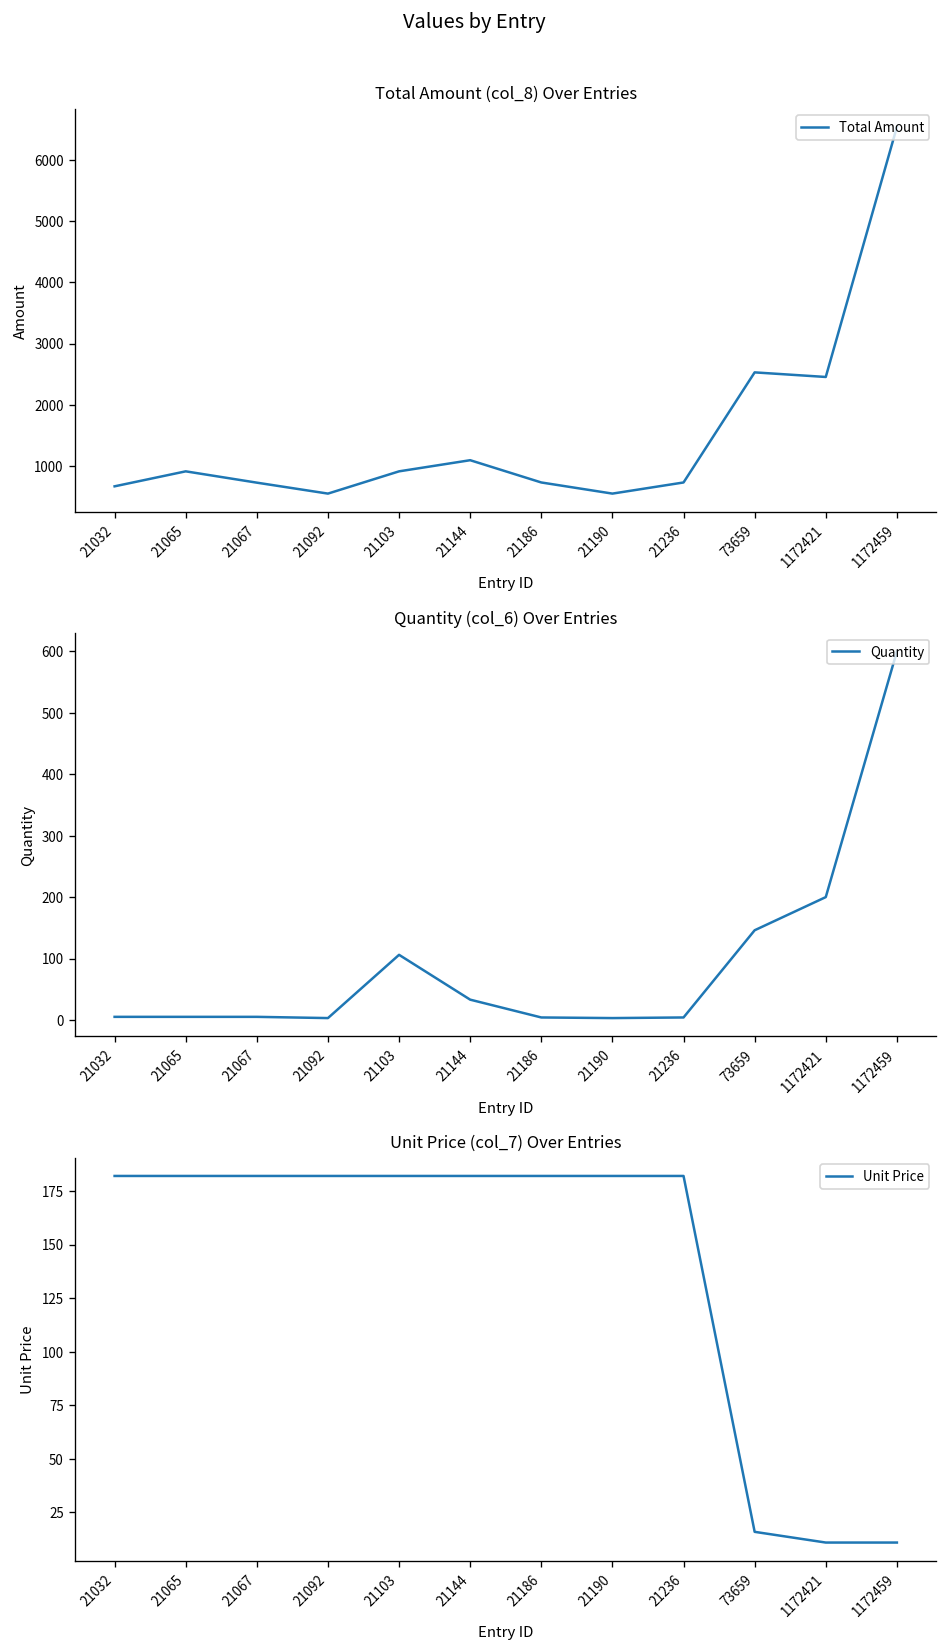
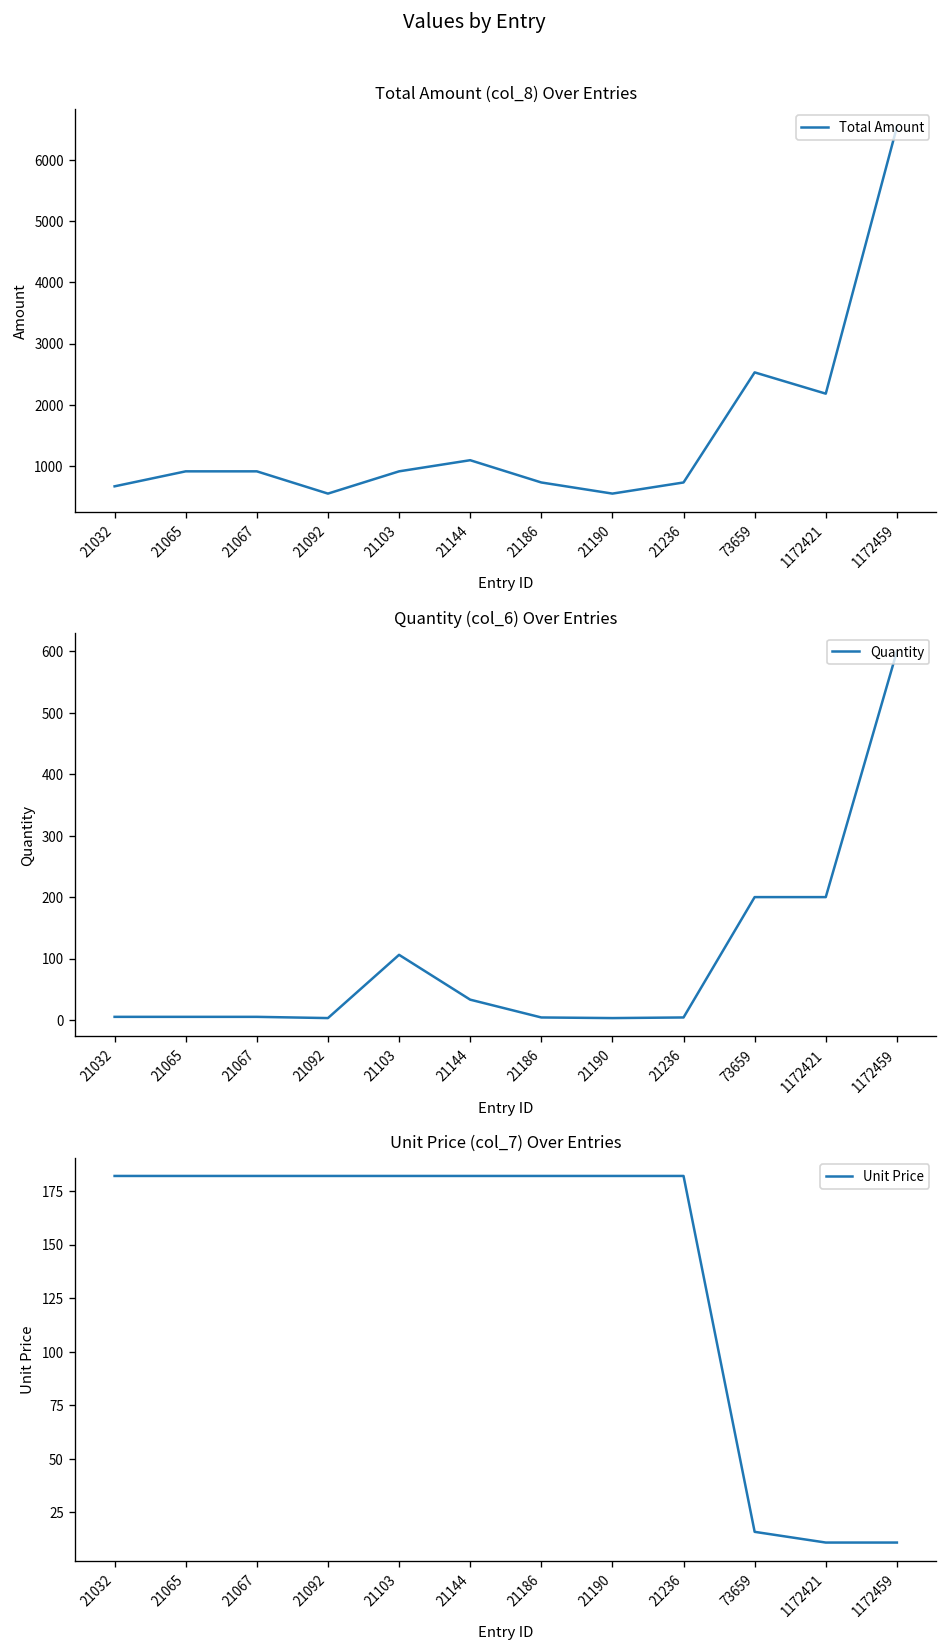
  {
    "Total Amount (col_8) Over Entries": {
      "21032": 700,
      "21065": 900,
-     "21067": 700,
+     "21067": 900,
      "21092": 500,
      "21103": 900,
      "21144": 1100,
      "21186": 700,
      "21190": 500,
      "21236": 700,
      "73659": 2500,
-     "1172421": 2500
+     "1172421": 2200
    },
    "Quantity (col_6) Over Entries": {
      "21032": 10,
      "21065": 10,
      "21067": 10,
      "21092": 0,
      "21103": 110,
      "21144": 30,
      "21186": 0,
      "21190": 0,
      "21236": 0,
-     "73659": 150,
+     "73659": 200,
      "1172421": 200
    },
    "Unit Price (col_7) Over Entries": {
      "21032": 182,
      "21065": 182,
      "21067": 182,
      "21092": 182,
      "21103": 182,
      "21144": 182,
      "21186": 182,
      "21190": 182,
      "21236": 182,
      "73659": 16,
      "1172421": 11,
      "1172459": 11
    }
  }
